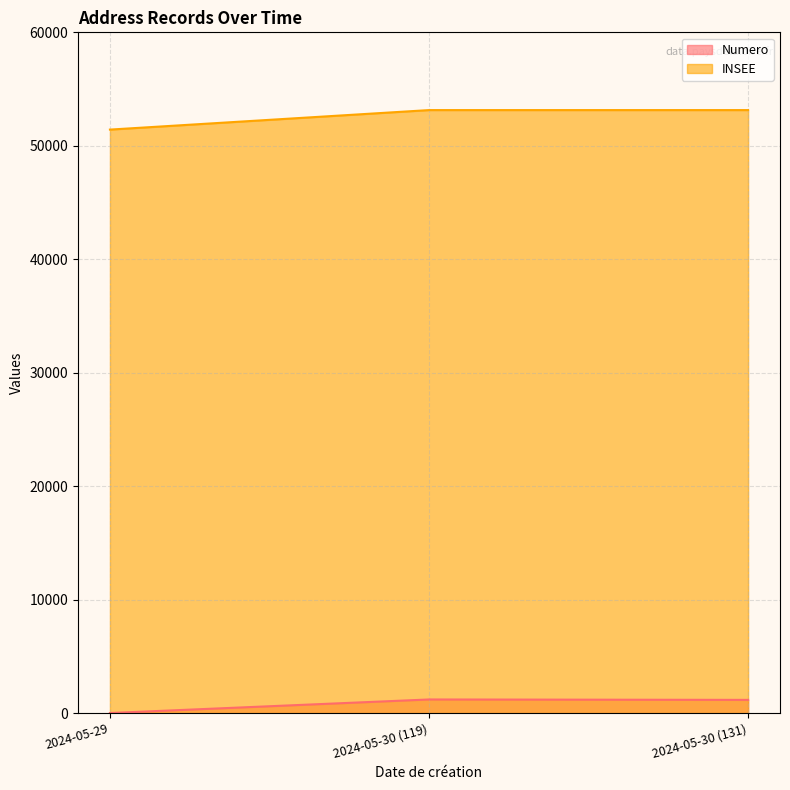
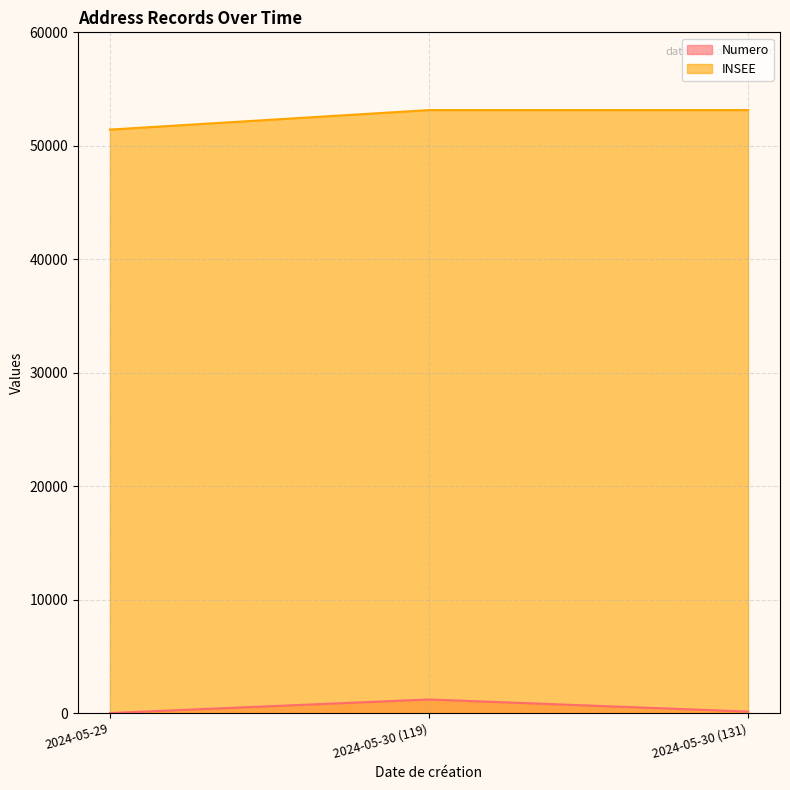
  {
    "Numero": {
      "2024-05-29": 0,
      "2024-05-30 (119)": 1200,
-     "2024-05-30 (131)": 1200
+     "2024-05-30 (131)": 100
    },
    "INSEE": {
      "2024-05-29": 51400,
      "2024-05-30 (119)": 53100,
      "2024-05-30 (131)": 53100
    }
  }
